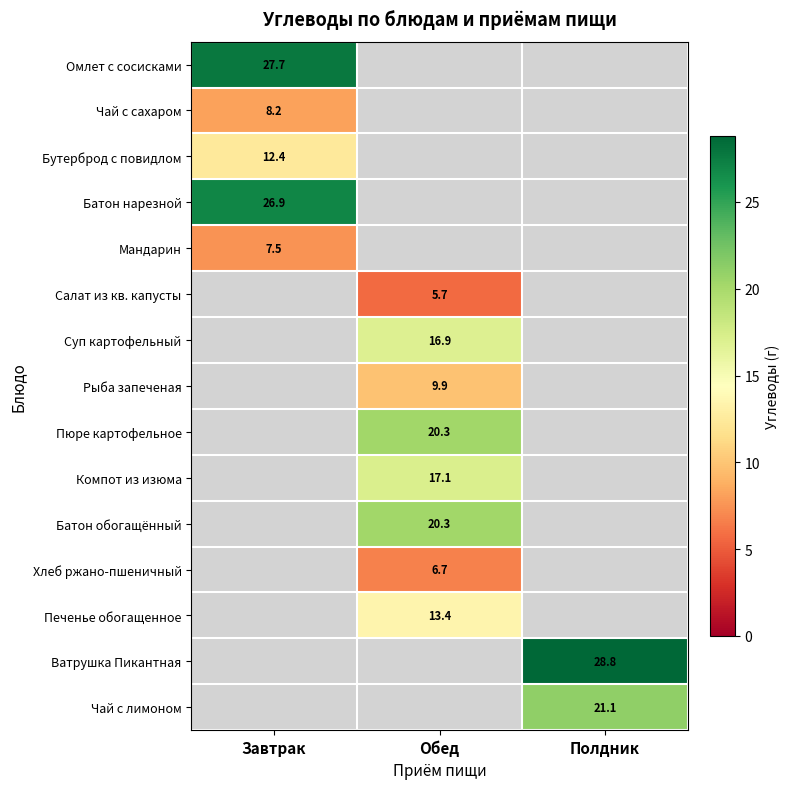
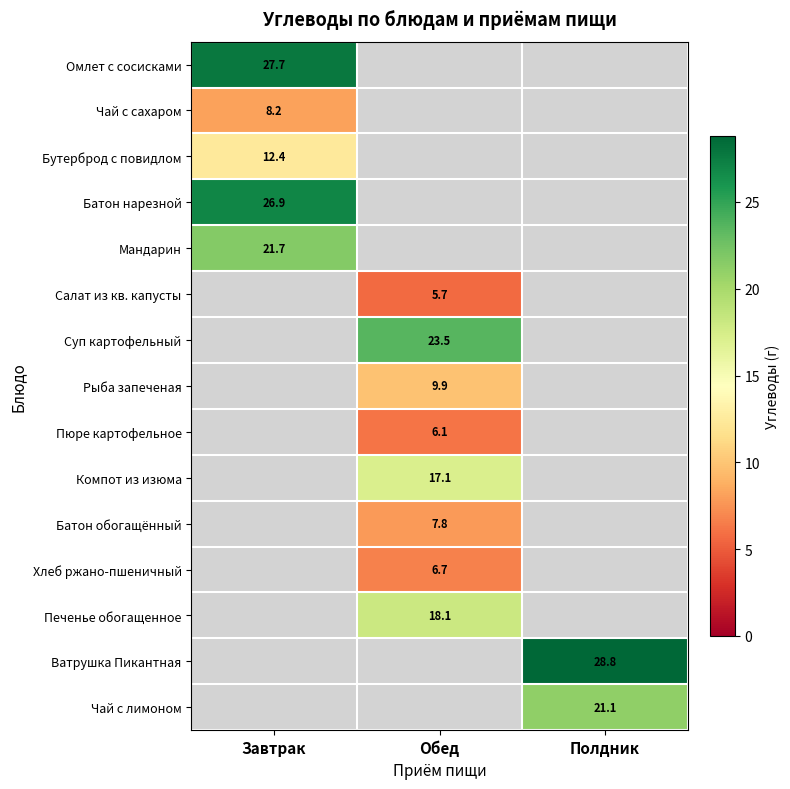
  {
    "Омлет с сосисками": {
      "Завтрак": 27.7
    },
    "Чай с сахаром": {
      "Завтрак": 8.2
    },
    "Бутерброд с повидлом": {
      "Завтрак": 12.4
    },
    "Батон нарезной": {
      "Завтрак": 26.9
    },
    "Мандарин": {
-     "Завтрак": 7.5
+     "Завтрак": 21.7
    },
    "Салат из кв. капусты": {
      "Обед": 5.7
    },
    "Суп картофельный": {
-     "Обед": 16.9
+     "Обед": 23.5
    },
    "Рыба запеченая": {
      "Обед": 9.9
    },
    "Пюре картофельное": {
-     "Обед": 20.3
+     "Обед": 6.1
    },
    "Компот из изюма": {
      "Обед": 17.1
    },
    "Батон обогащённый": {
-     "Обед": 20.3
+     "Обед": 7.8
    },
    "Хлеб ржано-пшеничный": {
      "Обед": 6.7
    },
    "Печенье обогащенное": {
-     "Обед": 13.4
+     "Обед": 18.1
    },
    "Ватрушка Пикантная": {
      "Полдник": 28.8
    },
    "Чай с лимоном": {
      "Полдник": 21.1
    }
  }
